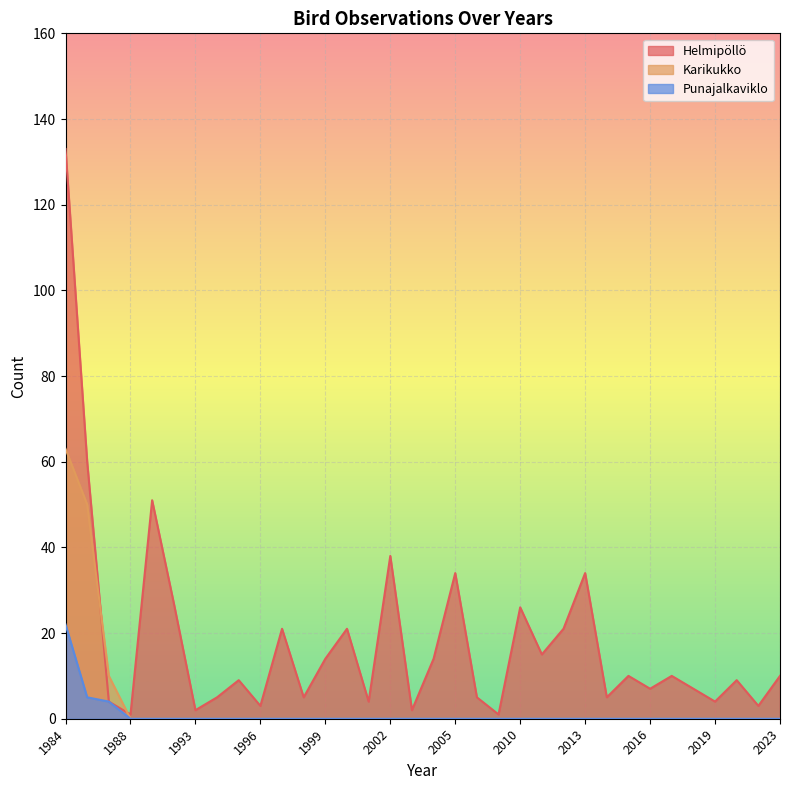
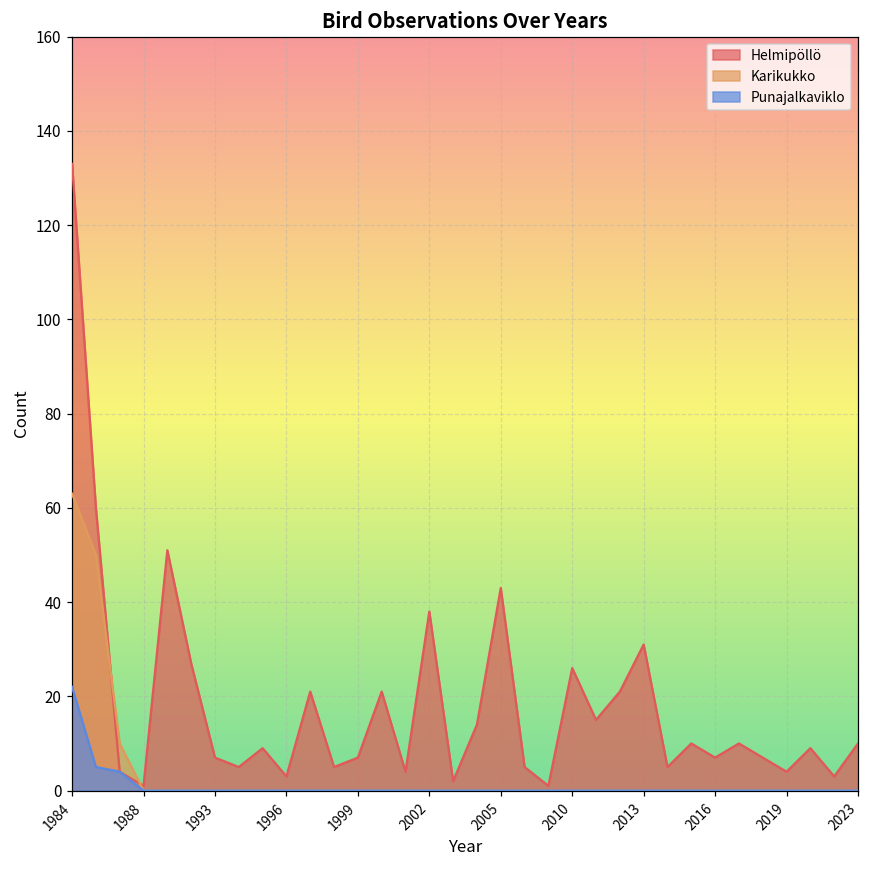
  {
    "Helmipöllö": {
      "1984": 133,
      "1988": 1,
-     "1993": 2,
+     "1993": 7,
      "1996": 3,
-     "1999": 14,
+     "1999": 7,
      "2002": 38,
-     "2005": 34,
+     "2005": 43,
      "2010": 26,
-     "2013": 34,
+     "2013": 31,
      "2016": 7,
      "2019": 4,
      "2023": 10
    },
    "Karikukko": {
      "1984": 63
    },
    "Punajalkaviklo": {
      "1984": 22
    }
  }
